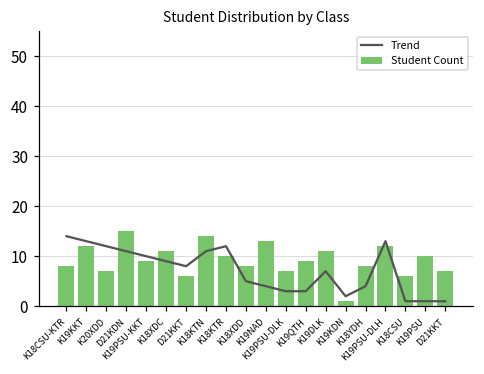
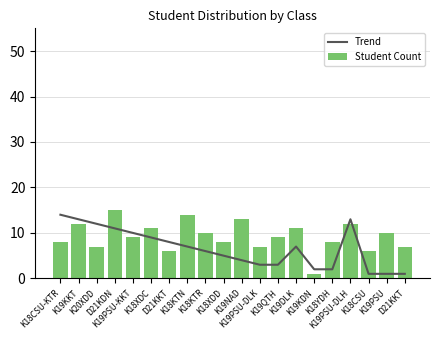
  {
    "Trend": {
      "K18CSU-KTR": 14,
      "K19KKT": 13,
      "K20XDD": 12,
      "D21KDN": 11,
      "K19PSU-KKT": 10,
      "K18XDC": 9,
-     "K18KTN": 11,
-     "K18KTR": 12,
+     "K18KTN": 7,
+     "K18KTR": 6,
      "K18XDD": 5,
      "K19NAD": 4,
      "K19PSU-DLK": 3,
      "K19QTH": 3,
      "K19DLK": 7,
      "K19KDN": 2,
-     "K18YDH": 4,
+     "K18YDH": 2,
      "K19PSU-DLH": 13,
      "K18CSU": 1,
      "K19PSU": 1
    },
    "Student Count": {
      "K18CSU-KTR": 8,
      "K19KKT": 12,
      "K20XDD": 7,
      "D21KDN": 15,
      "K19PSU-KKT": 9,
      "K18XDC": 11,
      "K18KTN": 14,
      "K18KTR": 10,
      "K18XDD": 8,
      "K19NAD": 13,
      "K19PSU-DLK": 7,
      "K19QTH": 9,
      "K19DLK": 11,
      "K19KDN": 1,
      "K18YDH": 8,
      "K19PSU-DLH": 12,
      "K18CSU": 6,
      "K19PSU": 10
    }
  }
